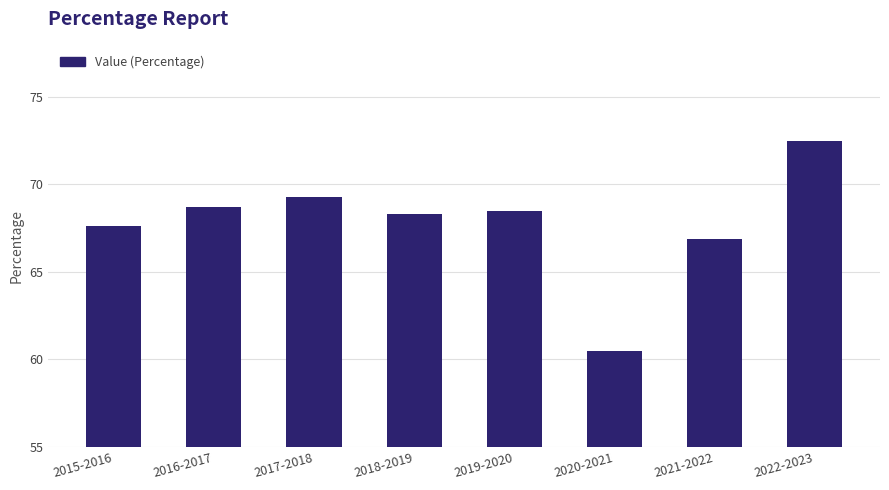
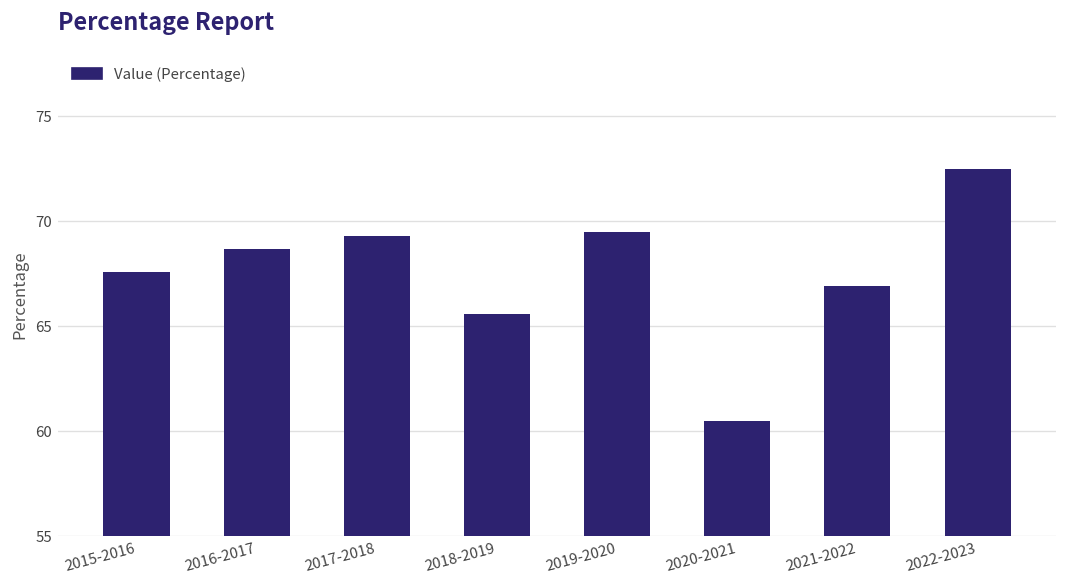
  {
    "2015-2016": 67.6,
    "2016-2017": 68.7,
    "2017-2018": 69.3,
-   "2018-2019": 68.3,
-   "2019-2020": 68.5,
+   "2018-2019": 65.6,
+   "2019-2020": 69.5,
    "2020-2021": 60.5,
    "2021-2022": 66.9,
    "2022-2023": 72.5
  }
